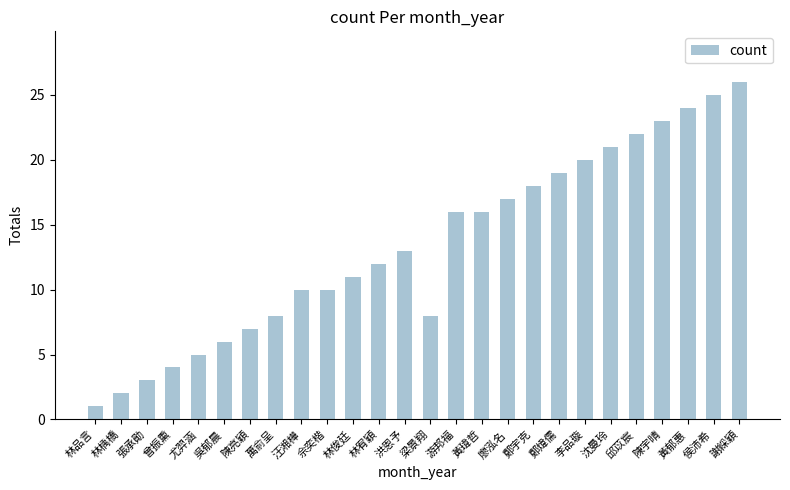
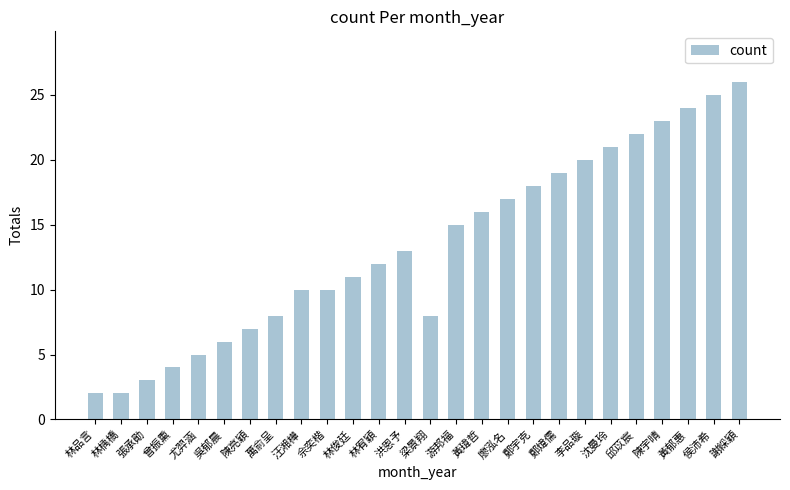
  {
-   "林品言": 1,
+   "林品言": 2,
    "林楀橋": 2,
    "張承勛": 3,
    "曾振熏": 4,
    "尤羿涵": 5,
    "吳郁晨": 6,
    "陳亮穎": 7,
    "萬俞呈": 8,
    "汪湘樺": 10,
    "佘奕楷": 10,
    "林俊廷": 11,
    "林宥穎": 12,
    "洪恩予": 13,
    "梁景翔": 8,
-   "游邦福": 16,
+   "游邦福": 15,
    "黃瑋哲": 16,
    "廖泓名": 17,
    "鄭宇克": 18,
    "鄭煒儒": 19,
    "李品璇": 20,
    "沈曼玲": 21,
    "邱苡宸": 22,
    "陳宇晴": 23,
    "黃郁惠": 24,
    "侯沛希": 25,
    "謝綵穎": 26
  }
